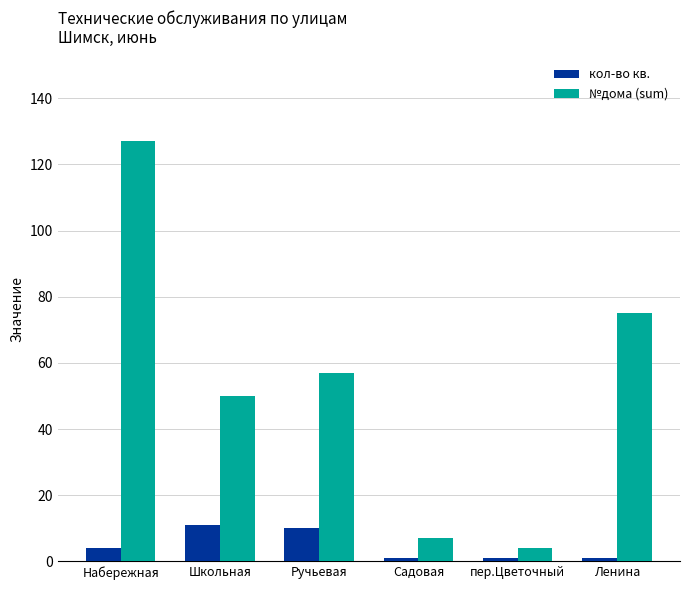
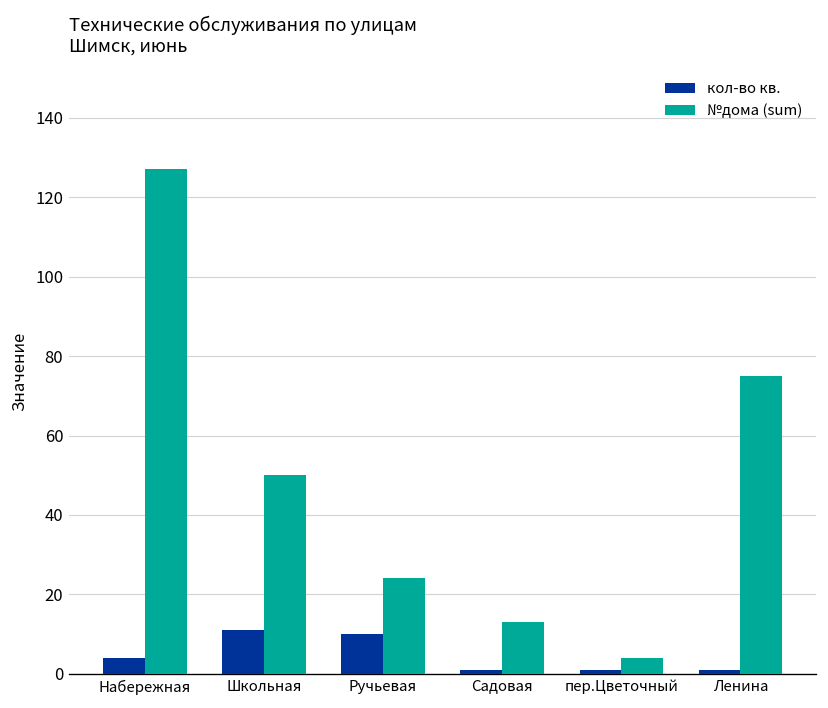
  {
    "кол-во кв.": {
      "Набережная": 4,
      "Школьная": 11,
      "Ручьевая": 10,
      "Садовая": 1,
      "пер.Цветочный": 1,
      "Ленина": 1
    },
    "№дома (sum)": {
      "Набережная": 127,
      "Школьная": 50,
-     "Ручьевая": 57,
-     "Садовая": 7,
+     "Ручьевая": 24,
+     "Садовая": 13,
      "пер.Цветочный": 4,
      "Ленина": 75
    }
  }
